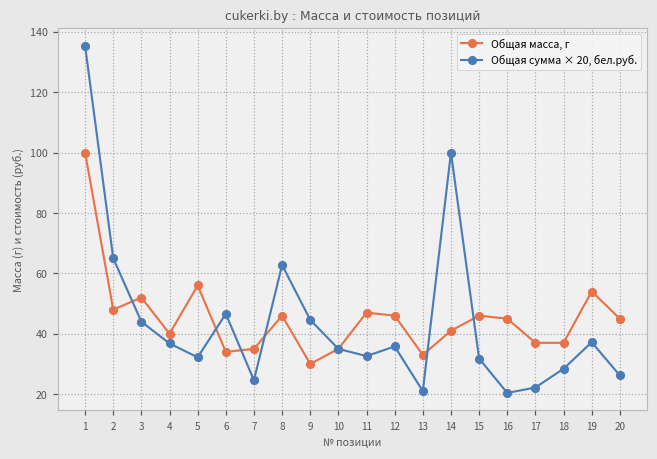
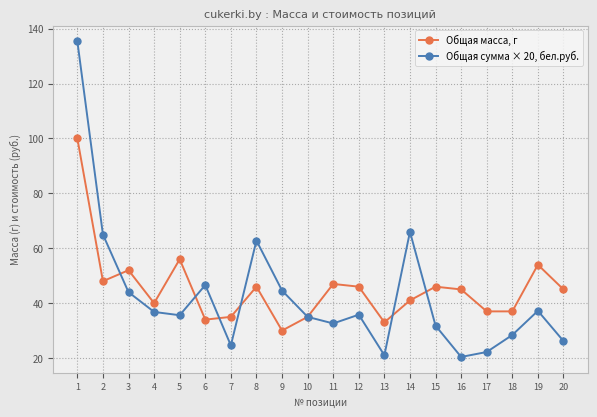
  {
    "Общая масса, г": {
      "1": 100,
      "2": 48,
      "3": 52,
      "4": 40,
      "5": 56,
      "6": 34,
      "7": 35,
      "8": 46,
      "9": 30,
      "11": 47,
      "12": 46,
      "13": 33,
      "14": 41,
      "15": 46,
      "16": 45,
      "17": 37,
      "18": 37,
      "19": 54,
      "20": 45
    },
    "Общая сумма × 20, бел.руб.": {
      "1": 135,
      "2": 65,
      "3": 44,
      "4": 37,
-     "5": 32,
+     "5": 36,
      "6": 47,
      "7": 25,
      "8": 63,
      "9": 45,
      "11": 33,
      "12": 36,
      "13": 21,
-     "14": 100,
+     "14": 66,
      "15": 32,
      "16": 20,
      "17": 22,
      "18": 28,
      "19": 37,
      "20": 26
    }
  }
